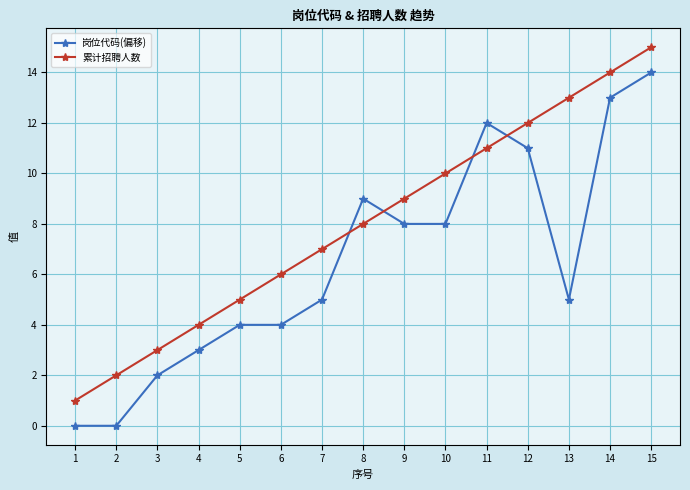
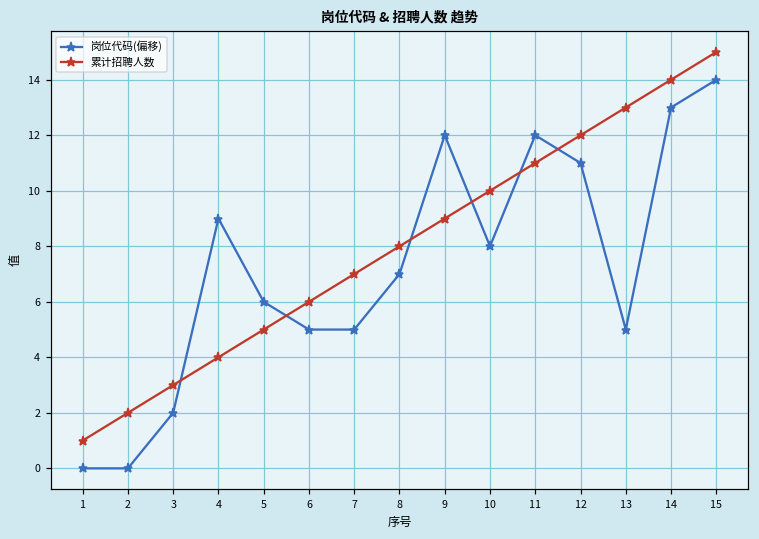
  {
    "岗位代码(偏移)": {
      "1": 0.0,
      "2": 0.0,
      "3": 2.0,
-     "4": 3.0,
-     "5": 4.0,
-     "6": 4.0,
+     "4": 9.0,
+     "5": 6.0,
+     "6": 5.0,
      "7": 5.0,
-     "8": 9.0,
-     "9": 8.0,
+     "8": 7.0,
+     "9": 12.0,
      "10": 8.0,
      "11": 12.0,
      "12": 11.0,
      "13": 5.0,
      "14": 13.0,
      "15": 14.0
    },
    "累计招聘人数": {
      "1": 1.0,
      "2": 2.0,
      "3": 3.0,
      "4": 4.0,
      "5": 5.0,
      "6": 6.0,
      "7": 7.0,
      "8": 8.0,
      "9": 9.0,
      "10": 10.0,
      "11": 11.0,
      "12": 12.0,
      "13": 13.0,
      "14": 14.0,
      "15": 15.0
    }
  }
